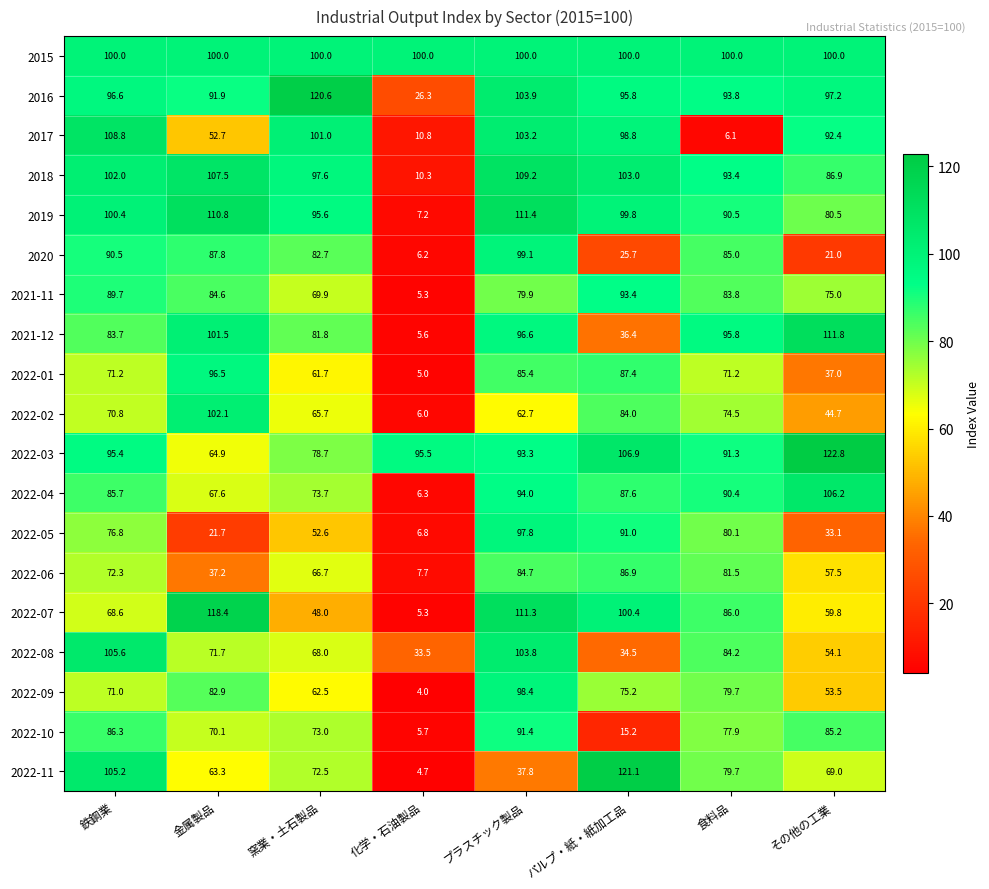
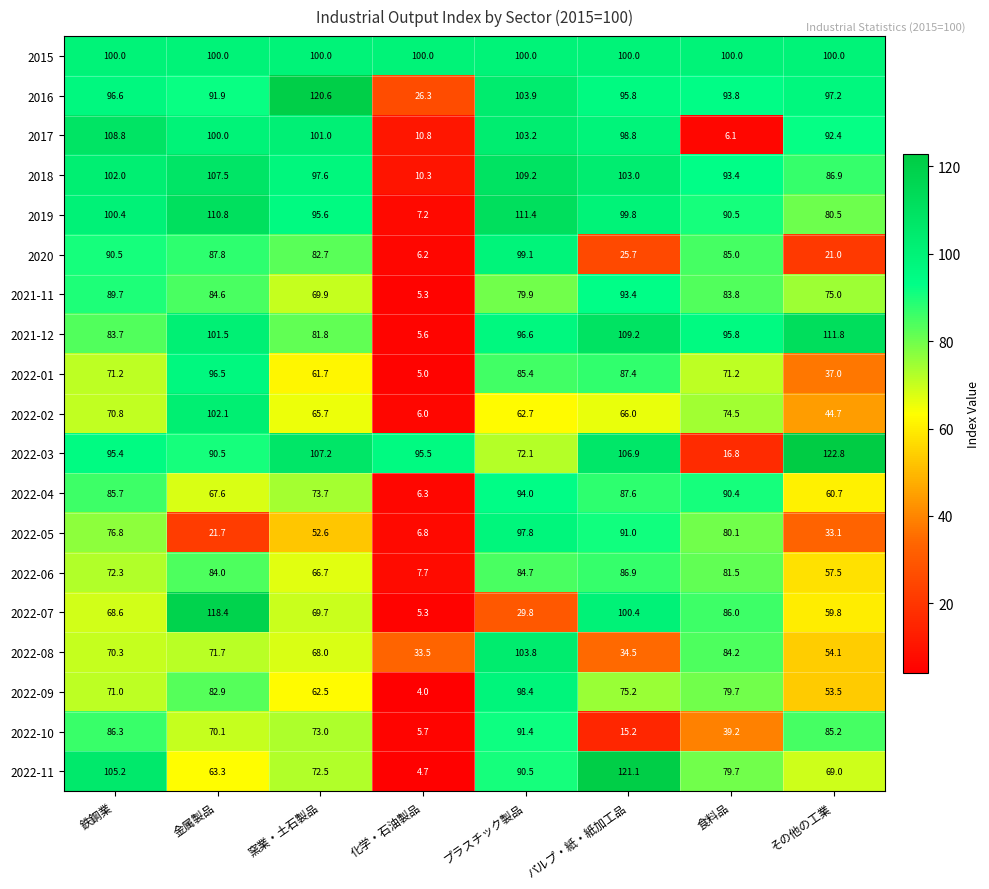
  {
    "2015": {
      "鉄鋼業": 100.0,
      "金属製品": 100.0,
      "窯業・土石製品": 100.0,
      "化学・石油製品": 100.0,
      "プラスチック製品": 100.0,
      "パルプ・紙・紙加工品": 100.0,
      "食料品": 100.0,
      "その他の工業": 100.0
    },
    "2016": {
      "鉄鋼業": 96.6,
      "金属製品": 91.9,
      "窯業・土石製品": 120.6,
      "化学・石油製品": 26.3,
      "プラスチック製品": 103.9,
      "パルプ・紙・紙加工品": 95.8,
      "食料品": 93.8,
      "その他の工業": 97.2
    },
    "2017": {
      "鉄鋼業": 108.8,
-     "金属製品": 52.7,
+     "金属製品": 100.0,
      "窯業・土石製品": 101.0,
      "化学・石油製品": 10.8,
      "プラスチック製品": 103.2,
      "パルプ・紙・紙加工品": 98.8,
      "食料品": 6.1,
      "その他の工業": 92.4
    },
    "2018": {
      "鉄鋼業": 102.0,
      "金属製品": 107.5,
      "窯業・土石製品": 97.6,
      "化学・石油製品": 10.3,
      "プラスチック製品": 109.2,
      "パルプ・紙・紙加工品": 103.0,
      "食料品": 93.4,
      "その他の工業": 86.9
    },
    "2019": {
      "鉄鋼業": 100.4,
      "金属製品": 110.8,
      "窯業・土石製品": 95.6,
      "化学・石油製品": 7.2,
      "プラスチック製品": 111.4,
      "パルプ・紙・紙加工品": 99.8,
      "食料品": 90.5,
      "その他の工業": 80.5
    },
    "2020": {
      "鉄鋼業": 90.5,
      "金属製品": 87.8,
      "窯業・土石製品": 82.7,
      "化学・石油製品": 6.2,
      "プラスチック製品": 99.1,
      "パルプ・紙・紙加工品": 25.7,
      "食料品": 85.0,
      "その他の工業": 21.0
    },
    "2021-11": {
      "鉄鋼業": 89.7,
      "金属製品": 84.6,
      "窯業・土石製品": 69.9,
      "化学・石油製品": 5.3,
      "プラスチック製品": 79.9,
      "パルプ・紙・紙加工品": 93.4,
      "食料品": 83.8,
      "その他の工業": 75.0
    },
    "2021-12": {
      "鉄鋼業": 83.7,
      "金属製品": 101.5,
      "窯業・土石製品": 81.8,
      "化学・石油製品": 5.6,
      "プラスチック製品": 96.6,
-     "パルプ・紙・紙加工品": 36.4,
+     "パルプ・紙・紙加工品": 109.2,
      "食料品": 95.8,
      "その他の工業": 111.8
    },
    "2022-01": {
      "鉄鋼業": 71.2,
      "金属製品": 96.5,
      "窯業・土石製品": 61.7,
      "化学・石油製品": 5.0,
      "プラスチック製品": 85.4,
      "パルプ・紙・紙加工品": 87.4,
      "食料品": 71.2,
      "その他の工業": 37.0
    },
    "2022-02": {
      "鉄鋼業": 70.8,
      "金属製品": 102.1,
      "窯業・土石製品": 65.7,
      "化学・石油製品": 6.0,
      "プラスチック製品": 62.7,
-     "パルプ・紙・紙加工品": 84.0,
+     "パルプ・紙・紙加工品": 66.0,
      "食料品": 74.5,
      "その他の工業": 44.7
    },
    "2022-03": {
      "鉄鋼業": 95.4,
-     "金属製品": 64.9,
-     "窯業・土石製品": 78.7,
+     "金属製品": 90.5,
+     "窯業・土石製品": 107.2,
      "化学・石油製品": 95.5,
-     "プラスチック製品": 93.3,
+     "プラスチック製品": 72.1,
      "パルプ・紙・紙加工品": 106.9,
-     "食料品": 91.3,
+     "食料品": 16.8,
      "その他の工業": 122.8
    },
    "2022-04": {
      "鉄鋼業": 85.7,
      "金属製品": 67.6,
      "窯業・土石製品": 73.7,
      "化学・石油製品": 6.3,
      "プラスチック製品": 94.0,
      "パルプ・紙・紙加工品": 87.6,
      "食料品": 90.4,
-     "その他の工業": 106.2
+     "その他の工業": 60.7
    },
    "2022-05": {
      "鉄鋼業": 76.8,
      "金属製品": 21.7,
      "窯業・土石製品": 52.6,
      "化学・石油製品": 6.8,
      "プラスチック製品": 97.8,
      "パルプ・紙・紙加工品": 91.0,
      "食料品": 80.1,
      "その他の工業": 33.1
    },
    "2022-06": {
      "鉄鋼業": 72.3,
-     "金属製品": 37.2,
+     "金属製品": 84.0,
      "窯業・土石製品": 66.7,
      "化学・石油製品": 7.7,
      "プラスチック製品": 84.7,
      "パルプ・紙・紙加工品": 86.9,
      "食料品": 81.5,
      "その他の工業": 57.5
    },
    "2022-07": {
      "鉄鋼業": 68.6,
      "金属製品": 118.4,
-     "窯業・土石製品": 48.0,
+     "窯業・土石製品": 69.7,
      "化学・石油製品": 5.3,
-     "プラスチック製品": 111.3,
+     "プラスチック製品": 29.8,
      "パルプ・紙・紙加工品": 100.4,
      "食料品": 86.0,
      "その他の工業": 59.8
    },
    "2022-08": {
-     "鉄鋼業": 105.6,
+     "鉄鋼業": 70.3,
      "金属製品": 71.7,
      "窯業・土石製品": 68.0,
      "化学・石油製品": 33.5,
      "プラスチック製品": 103.8,
      "パルプ・紙・紙加工品": 34.5,
      "食料品": 84.2,
      "その他の工業": 54.1
    },
    "2022-09": {
      "鉄鋼業": 71.0,
      "金属製品": 82.9,
      "窯業・土石製品": 62.5,
      "化学・石油製品": 4.0,
      "プラスチック製品": 98.4,
      "パルプ・紙・紙加工品": 75.2,
      "食料品": 79.7,
      "その他の工業": 53.5
    },
    "2022-10": {
      "鉄鋼業": 86.3,
      "金属製品": 70.1,
      "窯業・土石製品": 73.0,
      "化学・石油製品": 5.7,
      "プラスチック製品": 91.4,
      "パルプ・紙・紙加工品": 15.2,
-     "食料品": 77.9,
+     "食料品": 39.2,
      "その他の工業": 85.2
    },
    "2022-11": {
      "鉄鋼業": 105.2,
      "金属製品": 63.3,
      "窯業・土石製品": 72.5,
      "化学・石油製品": 4.7,
-     "プラスチック製品": 37.8,
+     "プラスチック製品": 90.5,
      "パルプ・紙・紙加工品": 121.1,
      "食料品": 79.7,
      "その他の工業": 69.0
    }
  }
